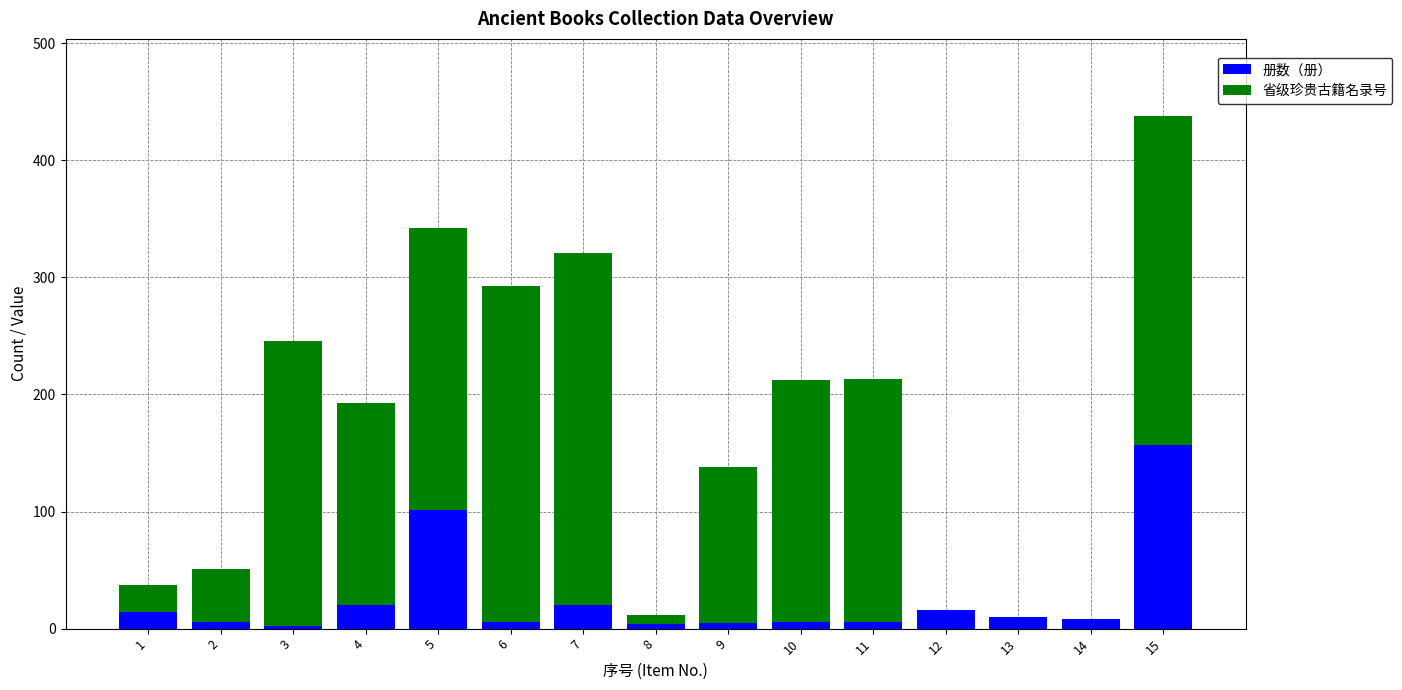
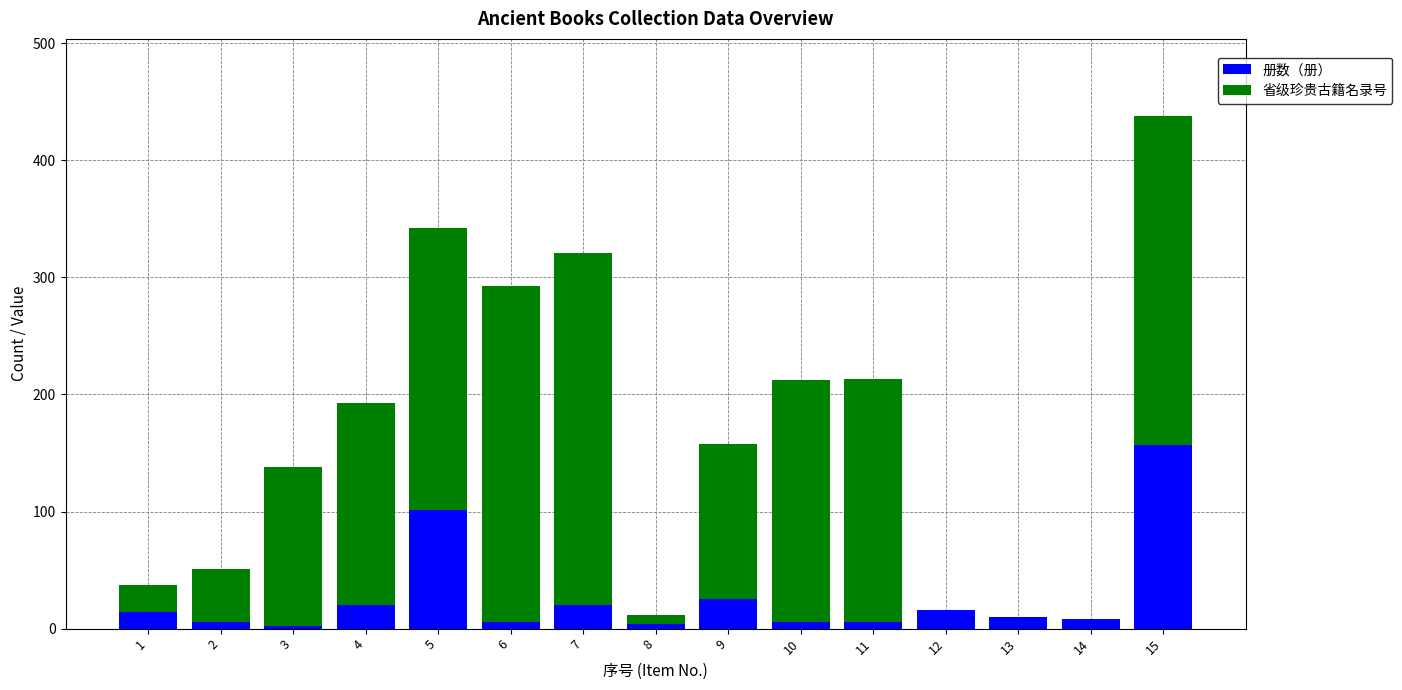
  {
    "册数（册）": {
      "1": 14,
      "2": 6,
      "4": 20,
      "5": 101,
      "6": 6,
      "7": 20,
      "8": 4,
-     "9": 5,
+     "9": 25,
      "10": 6,
      "11": 6,
      "12": 16,
      "13": 10,
      "14": 8,
      "15": 157
    },
    "省级珍贵古籍名录号": {
      "1": 23,
      "2": 45,
-     "3": 244,
+     "3": 136,
      "4": 173,
      "5": 241,
      "6": 287,
      "7": 301,
      "8": 8,
      "9": 133,
      "10": 206,
      "11": 207,
      "12": 0,
      "13": 0,
      "14": 0,
      "15": 281
    }
  }
